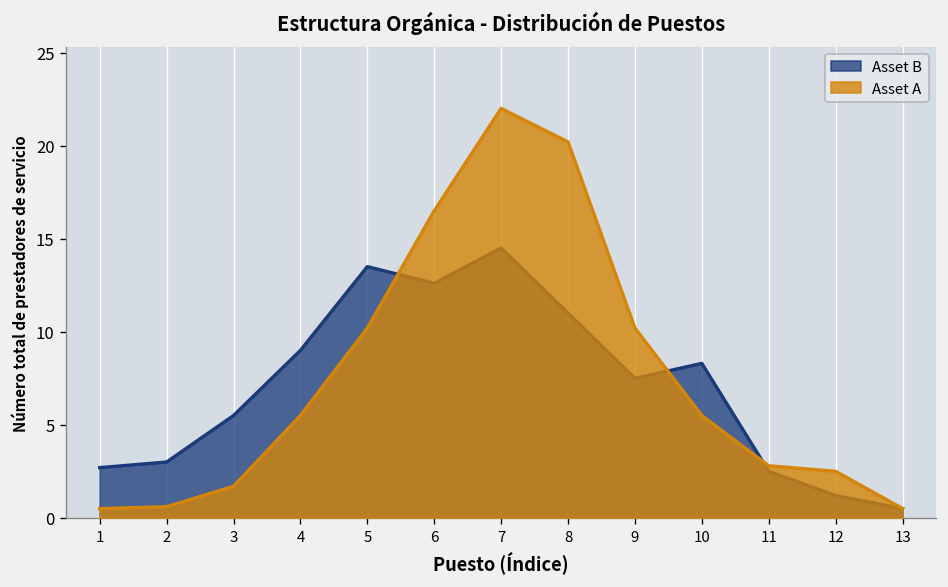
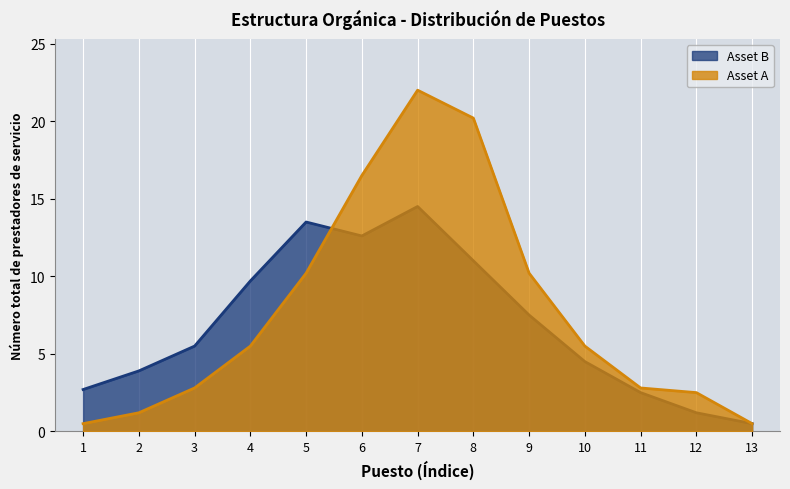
  {
    "Asset B": {
      "1": 2.7,
-     "2": 3.0,
+     "2": 3.9,
      "3": 5.5,
-     "4": 9.0,
+     "4": 9.7,
      "5": 13.5,
      "6": 12.6,
      "7": 14.5,
      "8": 11.0,
      "9": 7.5,
-     "10": 8.3,
+     "10": 4.5,
      "11": 2.5,
      "12": 1.2
    },
    "Asset A": {
      "1": 0.5,
-     "2": 0.6,
-     "3": 1.7,
+     "2": 1.2,
+     "3": 2.8,
      "4": 5.5,
      "5": 10.2,
      "6": 16.5,
      "7": 22.0,
      "8": 20.2,
      "9": 10.2,
      "10": 5.5,
      "11": 2.8,
      "12": 2.5
    }
  }
